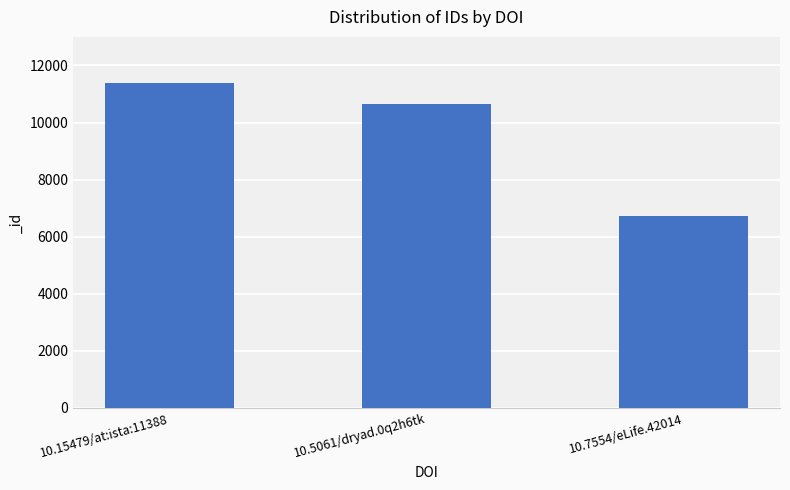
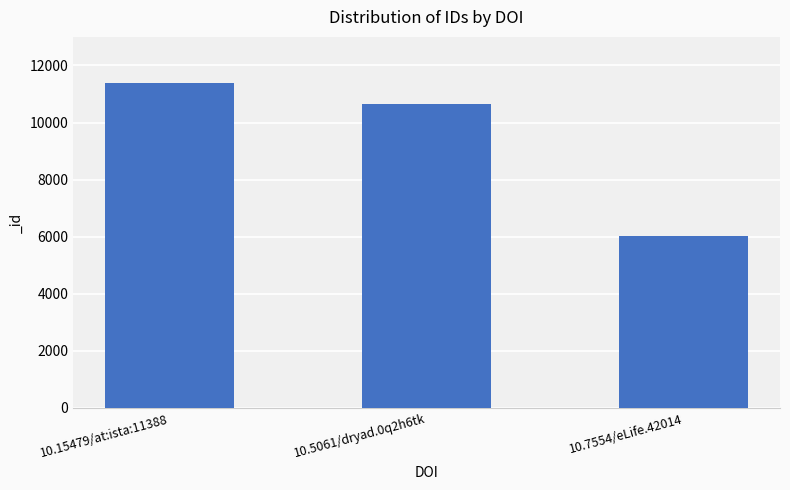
  {
    "10.15479/at:ista:11388": 11400,
    "10.5061/dryad.0q2h6tk": 10700,
-   "10.7554/eLife.42014": 6700
+   "10.7554/eLife.42014": 6000
  }
